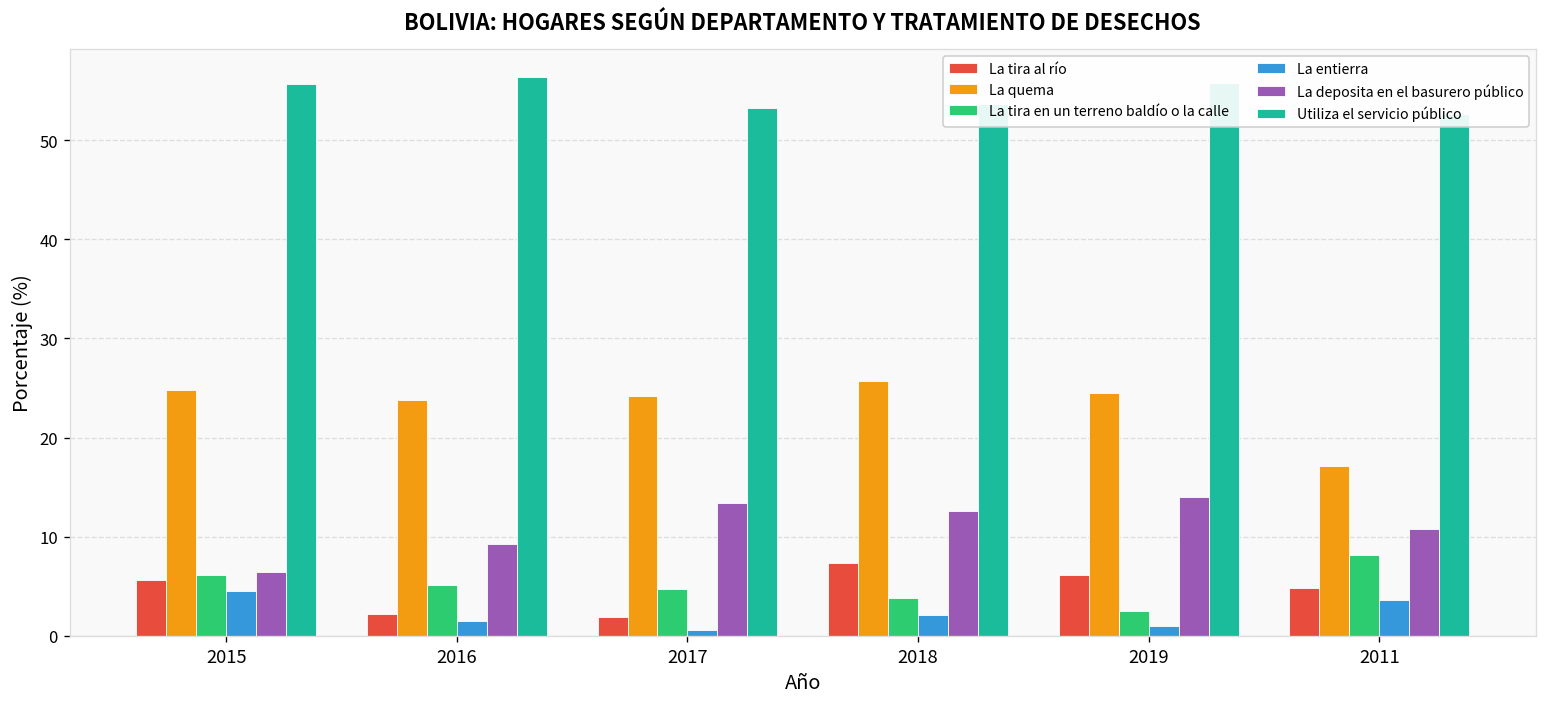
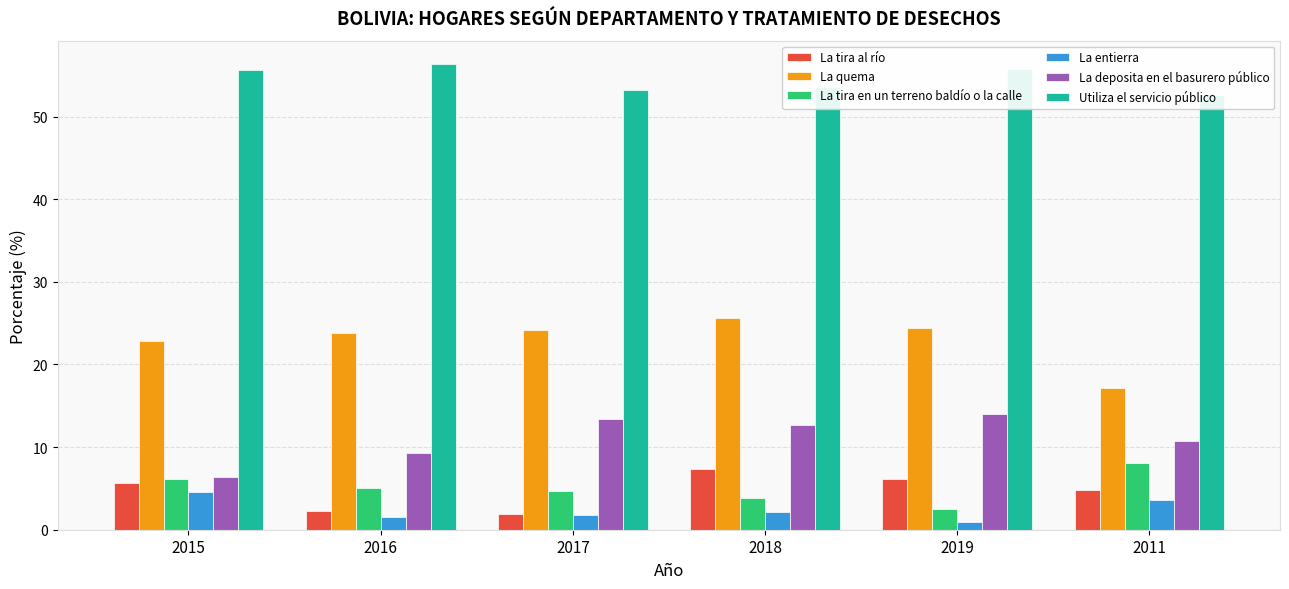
  {
    "La tira al río": {
      "2015": 6,
      "2016": 2,
      "2017": 2,
      "2018": 7,
      "2019": 6,
      "2011": 5
    },
    "La quema": {
-     "2015": 25,
+     "2015": 23,
      "2016": 24,
      "2017": 24,
      "2018": 26,
      "2019": 24,
      "2011": 17
    },
    "La entierra": {
      "2015": 5,
      "2016": 1,
-     "2017": 1,
+     "2017": 2,
      "2018": 2,
      "2019": 1,
      "2011": 4
    },
    "La deposita en el basurero público": {
      "2015": 6,
      "2016": 9,
      "2017": 13,
      "2018": 13,
      "2019": 14,
      "2011": 11
    }
  }
